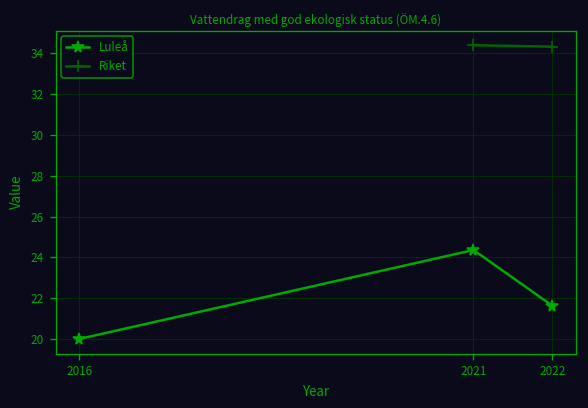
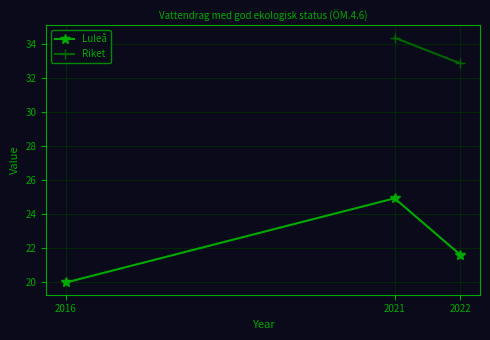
  {
    "Luleå": {
      "2016": 20.0,
-     "2021": 24.4,
+     "2021": 24.9,
      "2022": 21.6
    },
    "Riket": {
      "2021": 34.4,
-     "2022": 34.3
+     "2022": 32.9
    }
  }
